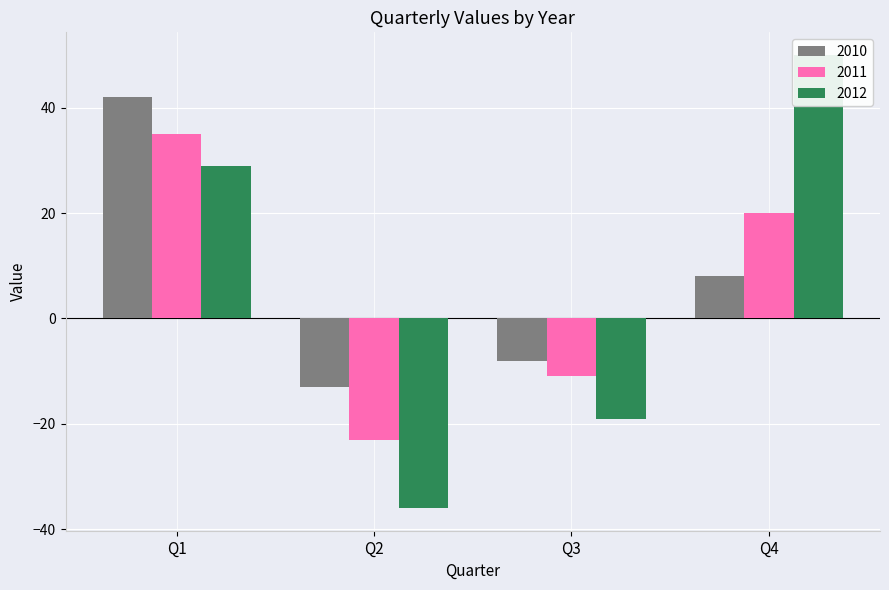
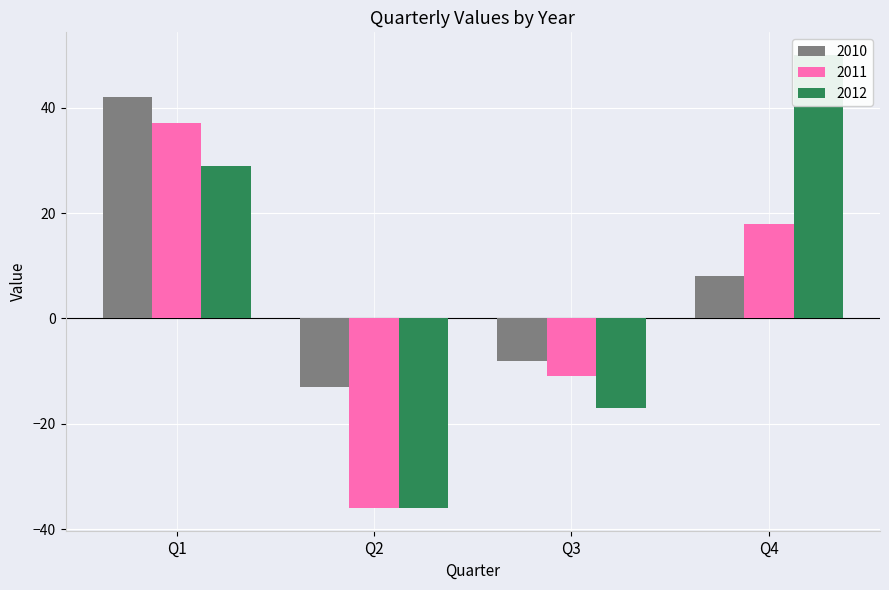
  {
    "2010": {
      "Q1": 42,
      "Q2": -13,
      "Q3": -8,
      "Q4": 8
    },
    "2011": {
-     "Q1": 35,
-     "Q2": -23,
+     "Q1": 37,
+     "Q2": -36,
      "Q3": -11,
-     "Q4": 20
+     "Q4": 18
    },
    "2012": {
      "Q1": 29,
      "Q2": -36,
-     "Q3": -19
+     "Q3": -17
    }
  }
